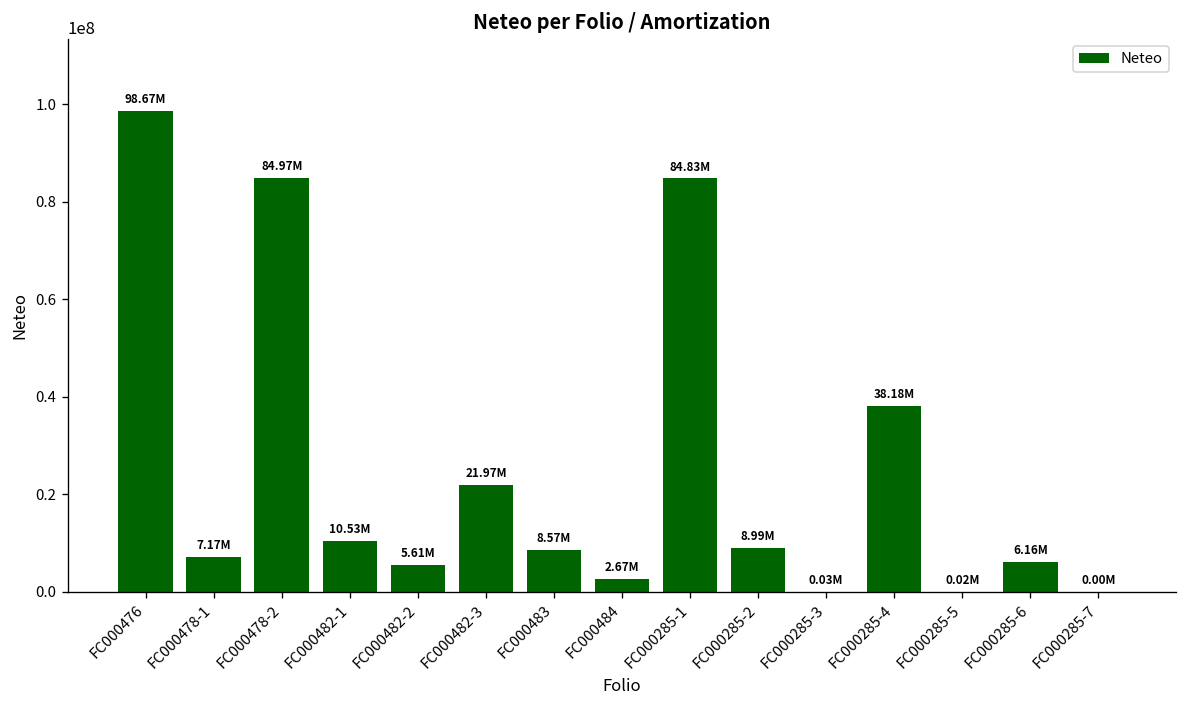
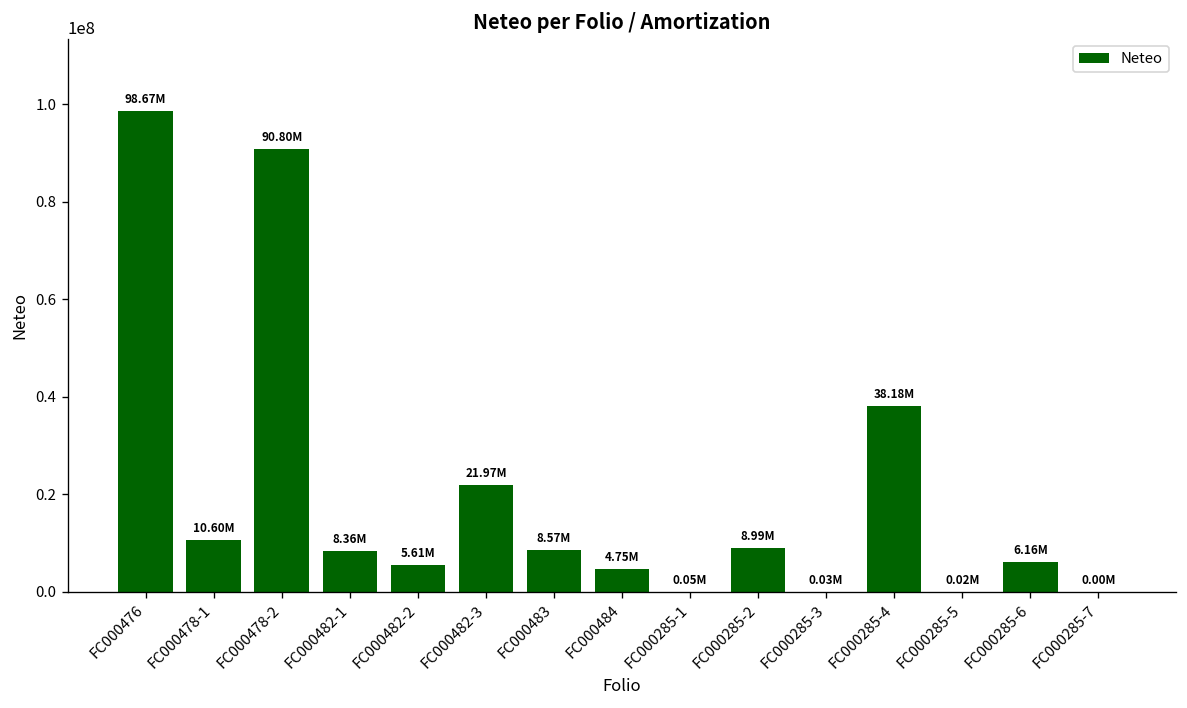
  {
    "FC000476": "98.67M",
-   "FC000478-1": "7.17M",
-   "FC000478-2": "84.97M",
-   "FC000482-1": "10.53M",
+   "FC000478-1": "10.60M",
+   "FC000478-2": "90.80M",
+   "FC000482-1": "8.36M",
    "FC000482-2": "5.61M",
    "FC000482-3": "21.97M",
    "FC000483": "8.57M",
-   "FC000484": "2.67M",
-   "FC000285-1": "84.83M",
+   "FC000484": "4.75M",
+   "FC000285-1": "0.05M",
    "FC000285-2": "8.99M",
    "FC000285-3": "0.03M",
    "FC000285-4": "38.18M",
    "FC000285-5": "0.02M",
    "FC000285-6": "6.16M"
  }
